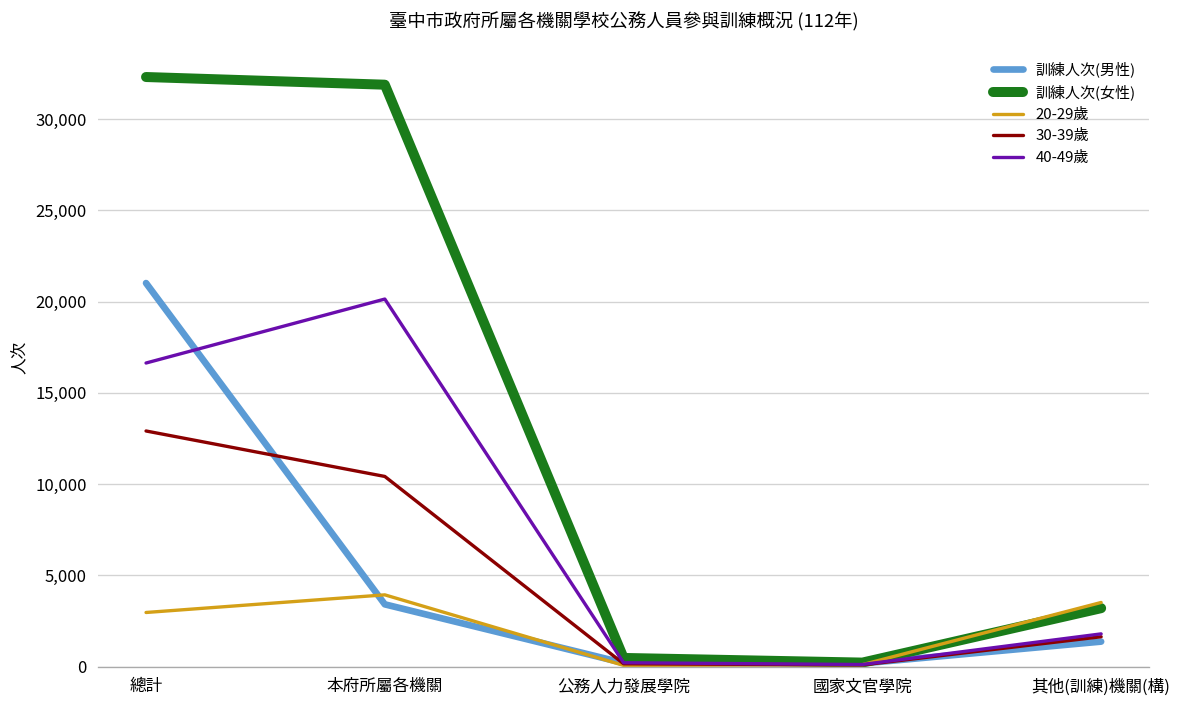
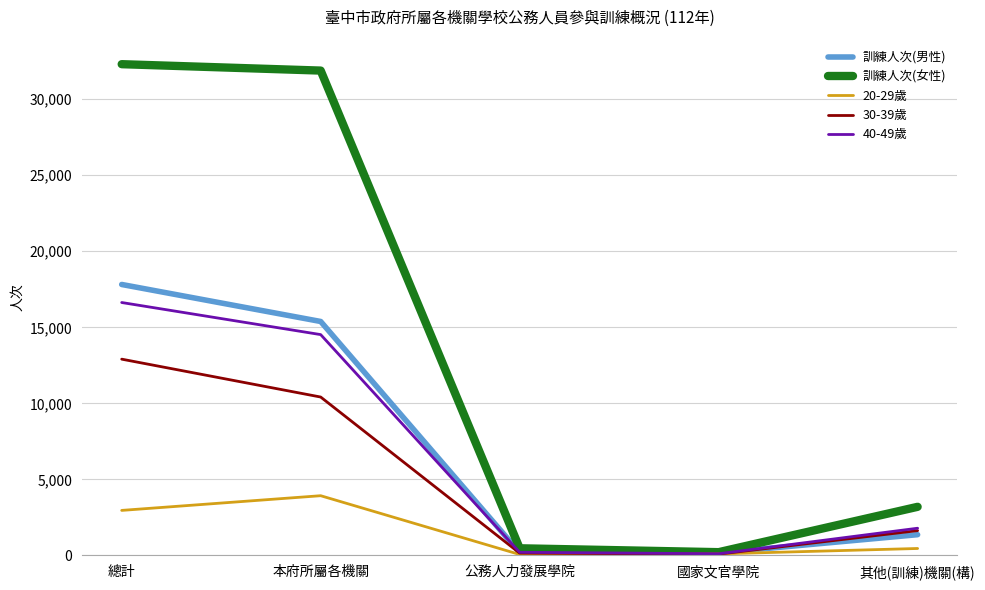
  {
    "訓練人次(男性)": {
-     "總計": "21,000",
-     "本府所屬各機關": "3,400",
+     "總計": "17,800",
+     "本府所屬各機關": "15,400",
      "其他(訓練)機關(構)": "1,400"
    },
    "訓練人次(女性)": {
      "總計": "32,300",
      "本府所屬各機關": "31,900",
      "公務人力發展學院": "500",
      "其他(訓練)機關(構)": "3,200"
    },
    "20-29歲": {
      "總計": "3,000",
      "本府所屬各機關": "3,900",
-     "其他(訓練)機關(構)": "3,500"
+     "其他(訓練)機關(構)": "500"
    },
    "30-39歲": {
      "總計": "12,900",
      "本府所屬各機關": "10,400"
    },
    "40-49歲": {
      "總計": "16,600",
-     "本府所屬各機關": "20,100"
+     "本府所屬各機關": "14,500"
    }
  }
